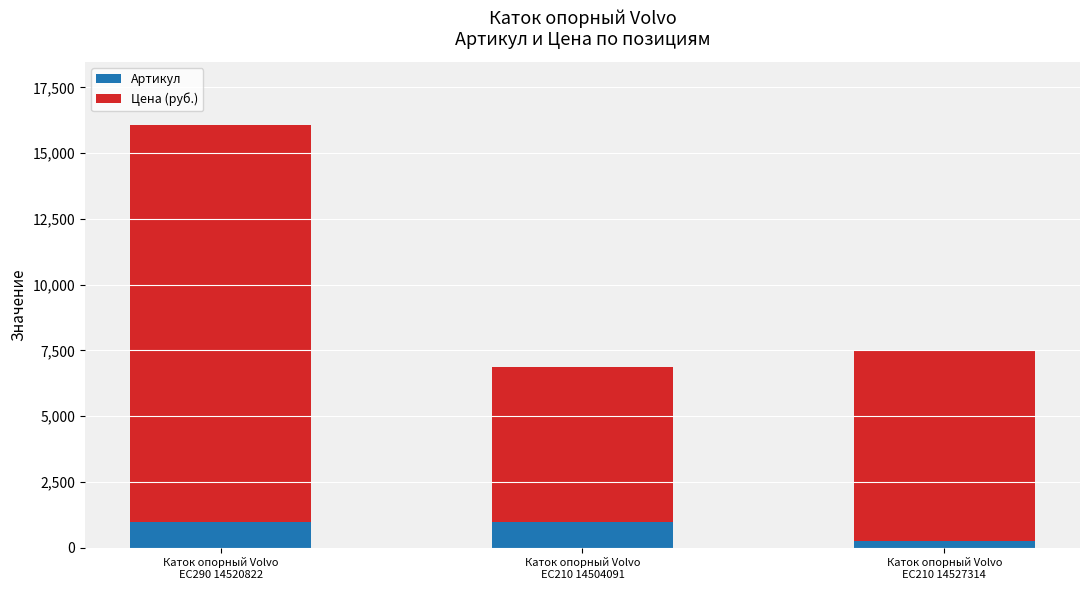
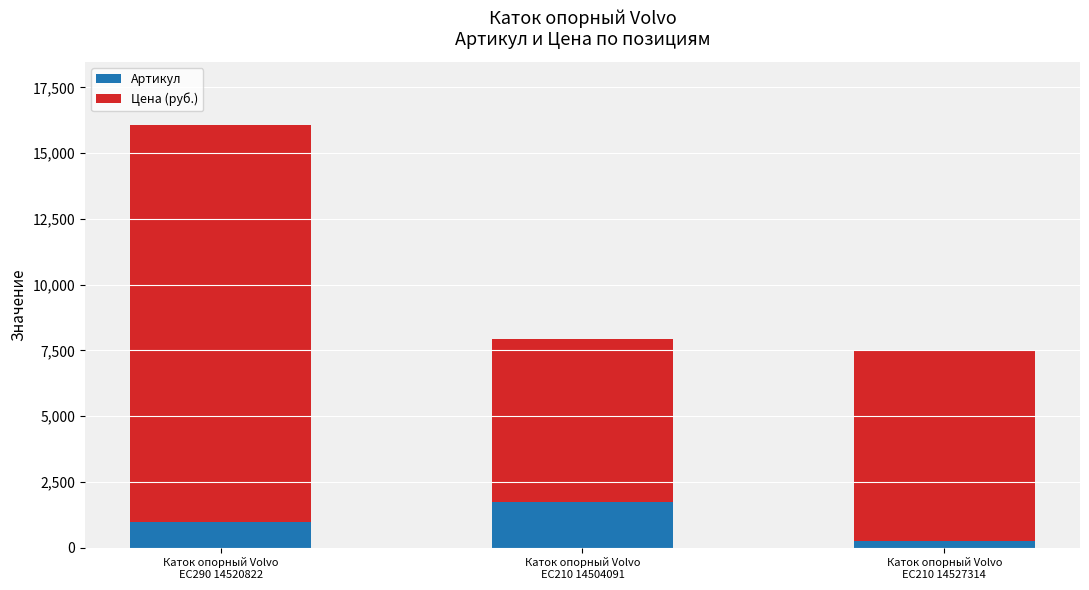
  {
    "Артикул": {
      "Каток опорный Volvo EC290 14520822": "1,000",
-     "Каток опорный Volvo EC210 14504091": "1,000",
+     "Каток опорный Volvo EC210 14504091": "1,700",
      "Каток опорный Volvo EC210 14527314": "200"
    },
    "Цена (руб.)": {
      "Каток опорный Volvo EC290 14520822": "15,100",
-     "Каток опорный Volvo EC210 14504091": "5,900",
+     "Каток опорный Volvo EC210 14504091": "6,200",
      "Каток опорный Volvo EC210 14527314": "7,200"
    }
  }
